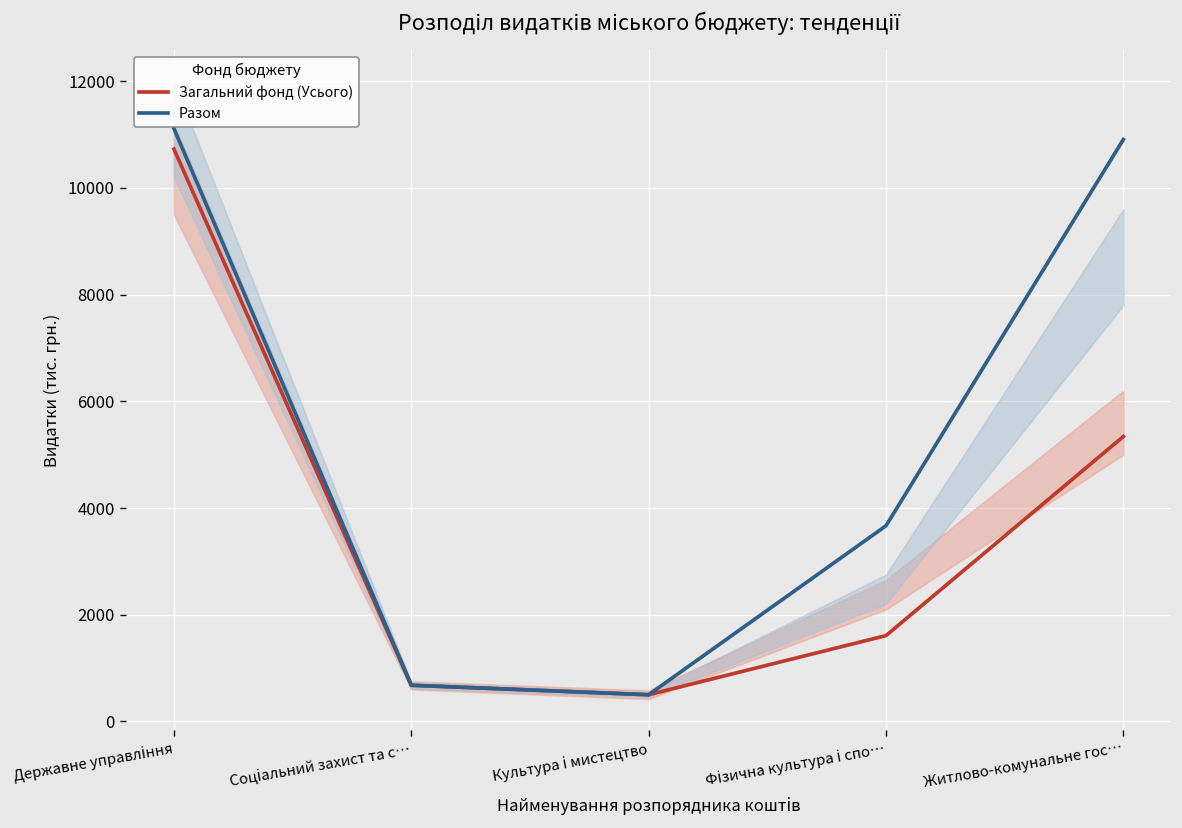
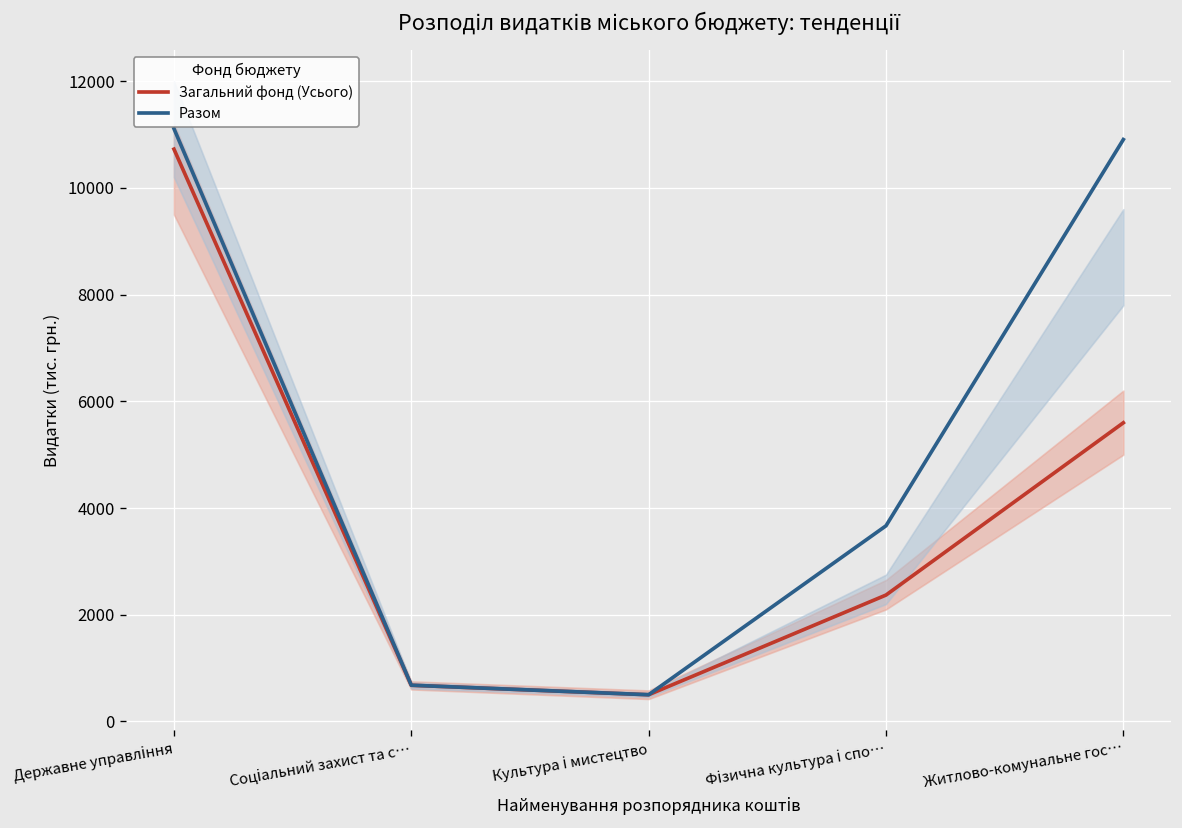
  {
    "Загальний фонд (Усього)": {
      "Державне управління": 10700,
-     "Фізична культура і спо…": 1600,
-     "Житлово-комунальне гос…": 5300
+     "Фізична культура і спо…": 2400,
+     "Житлово-комунальне гос…": 5600
    },
    "Разом": {
      "Фізична культура і спо…": 3700,
      "Житлово-комунальне гос…": 10900
    }
  }
